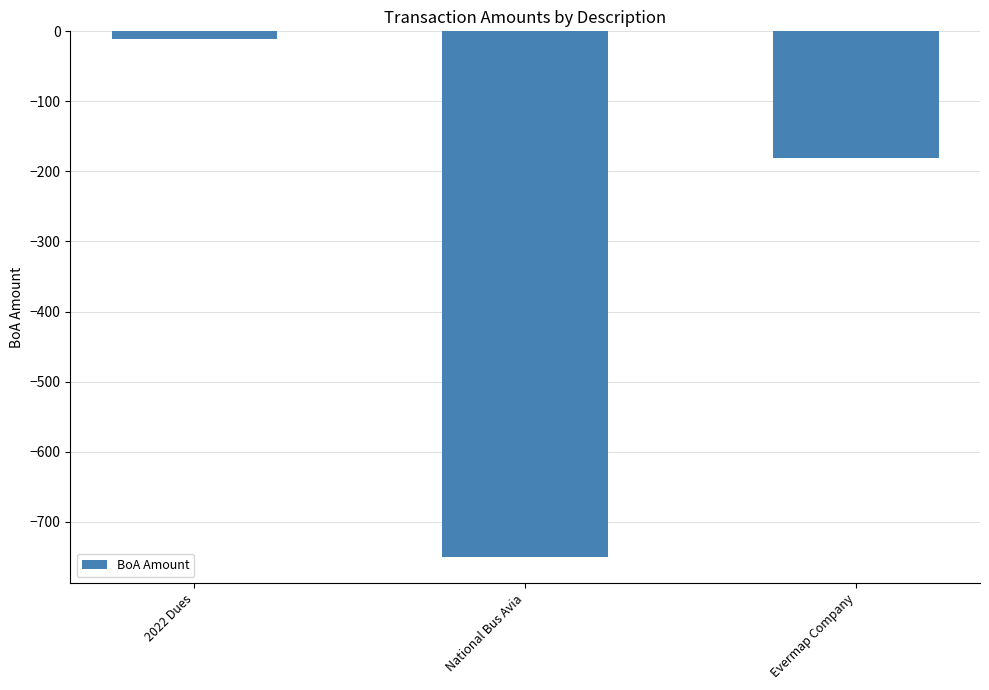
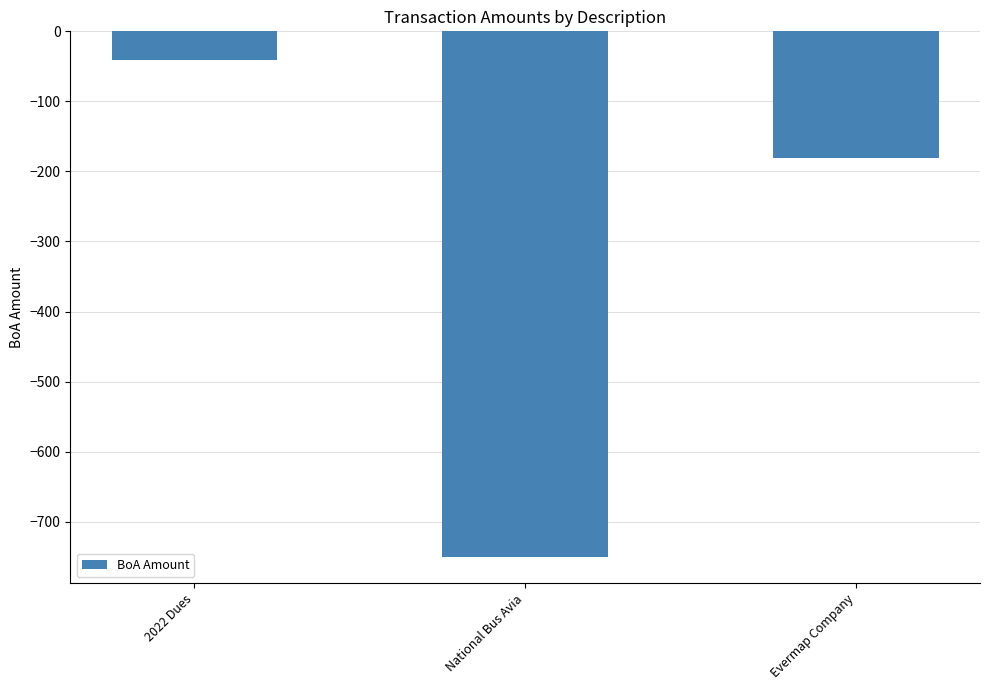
  {
-   "2022 Dues": -10,
+   "2022 Dues": -40,
    "National Bus Avia": -750,
    "Evermap Company": -180
  }
